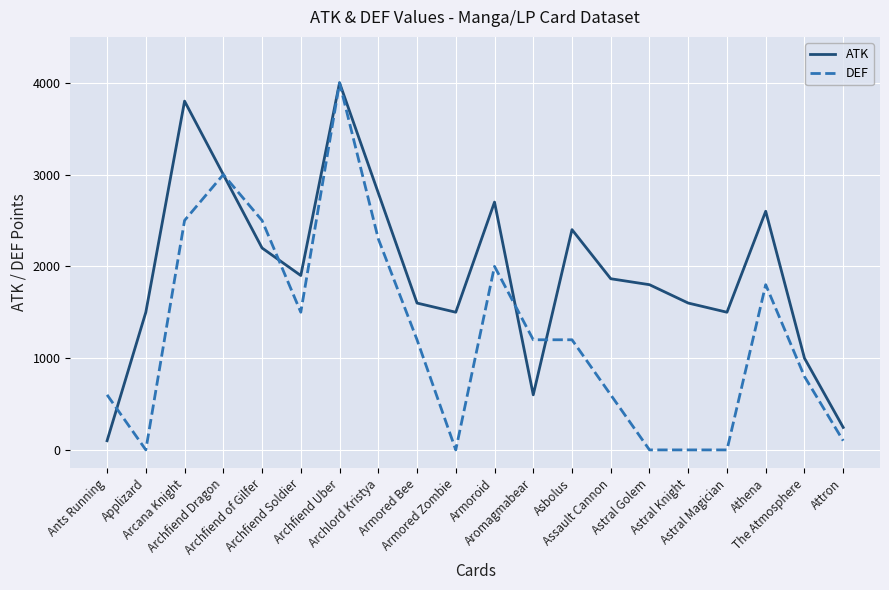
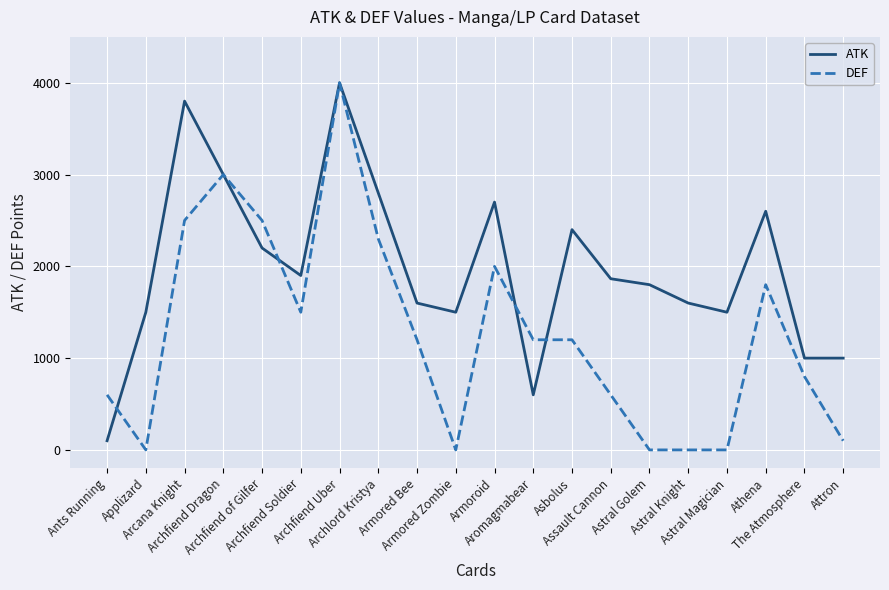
  {
    "ATK": {
      "Ants Running": 100,
      "Applizard": 1500,
      "Arcana Knight": 3800,
      "Archfiend of Gilfer": 2200,
      "Archfiend Soldier": 1900,
      "Archlord Kristya": 2800,
      "Armored Bee": 1600,
      "Armored Zombie": 1500,
      "Armoroid": 2700,
      "Aromagmabear": 600,
      "Asbolus": 2400,
      "Assault Cannon": 1900,
      "Astral Golem": 1800,
      "Astral Knight": 1600,
      "Astral Magician": 1500,
      "Athena": 2600,
      "The Atmosphere": 1000,
-     "Attron": 200
+     "Attron": 1000
    },
    "DEF": {
      "Ants Running": 600,
      "Applizard": 0,
      "Arcana Knight": 2500,
      "Archfiend of Gilfer": 2500,
      "Archfiend Soldier": 1500,
      "Archlord Kristya": 2300,
      "Armored Bee": 1200,
      "Armored Zombie": 0,
      "Armoroid": 2000,
      "Aromagmabear": 1200,
      "Asbolus": 1200,
      "Assault Cannon": 600,
      "Astral Golem": 0,
      "Astral Knight": 0,
      "Astral Magician": 0,
      "Athena": 1800,
      "The Atmosphere": 800,
      "Attron": 100
    }
  }
